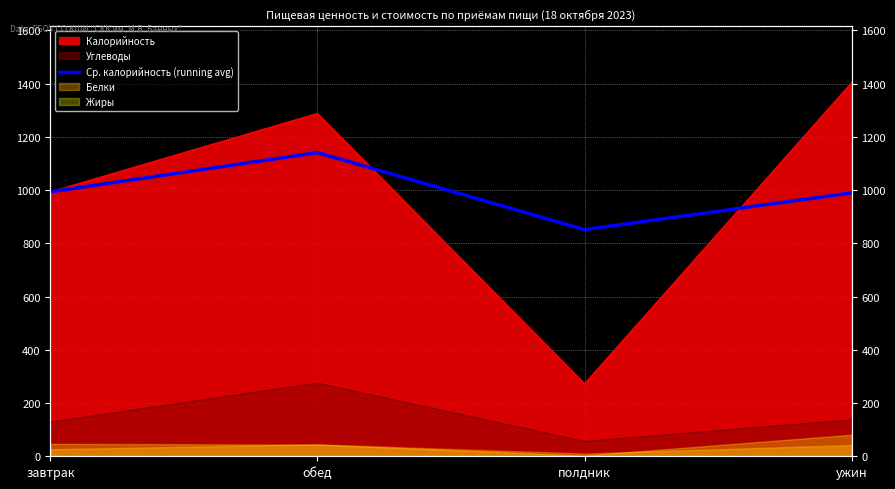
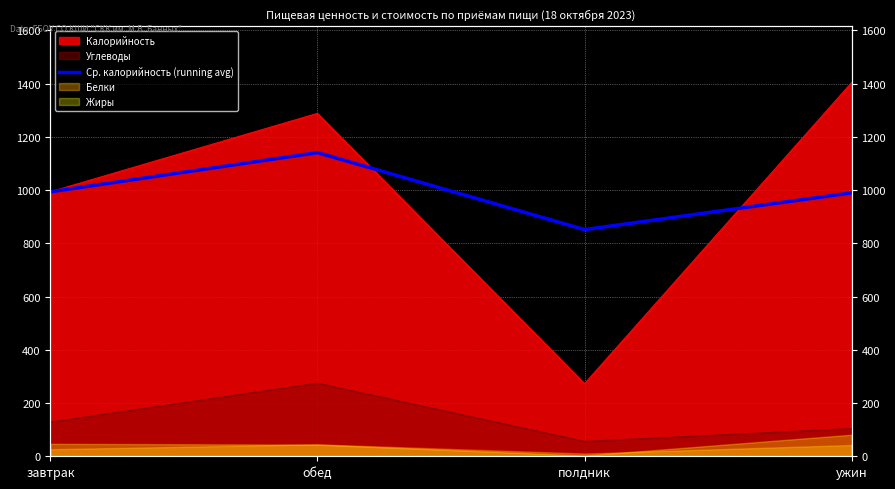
  {
    "Калорийность": {
      "обед": 1290,
      "полдник": 270,
      "ужин": 1400
    },
    "Углеводы": {
      "завтрак": 130,
      "обед": 270,
      "полдник": 60,
-     "ужин": 140
+     "ужин": 100
    },
    "Ср. калорийность (running avg)": {
      "обед": 1140,
      "полдник": 850,
      "ужин": 990
    }
  }
